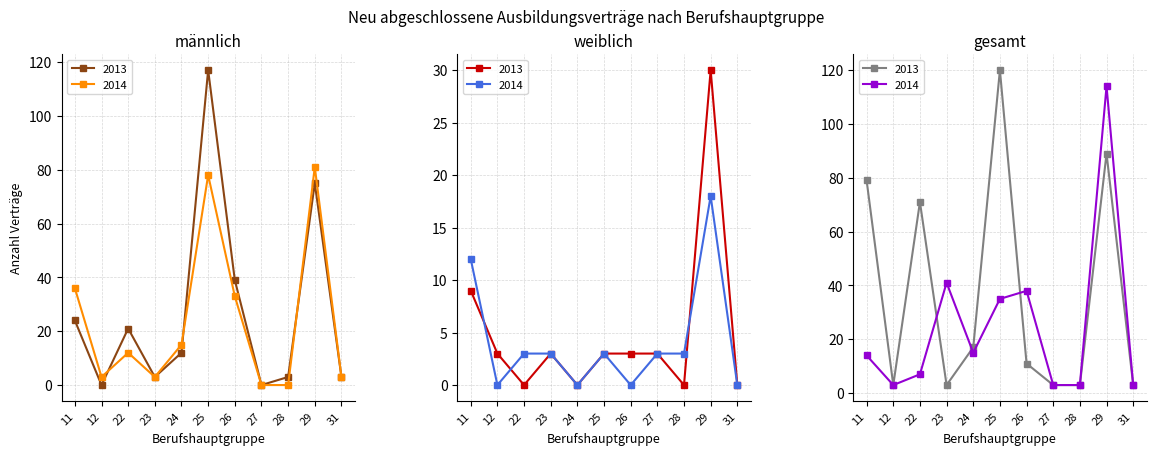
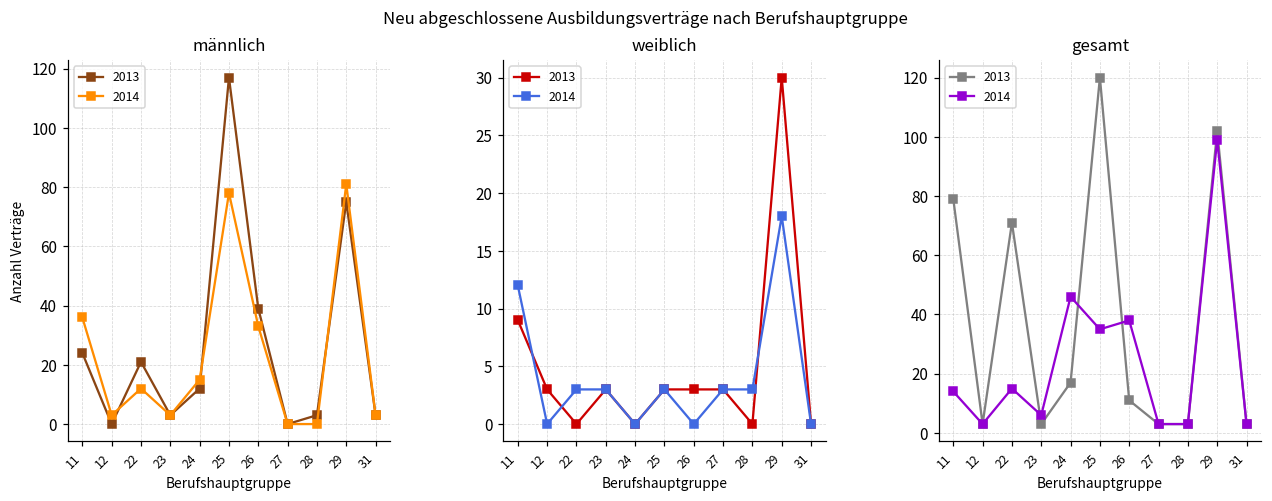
  {
    "gesamt": {
      "2013": {
        "11": 79,
        "22": 71,
        "23": 3,
        "24": 17,
        "25": 120,
        "26": 11,
-       "29": 89
+       "29": 102
      },
      "2014": {
        "11": 14,
-       "22": 7,
-       "23": 41,
-       "24": 15,
+       "22": 15,
+       "23": 6,
+       "24": 46,
        "25": 35,
        "26": 38,
-       "29": 114
+       "29": 99
      }
    }
  }
